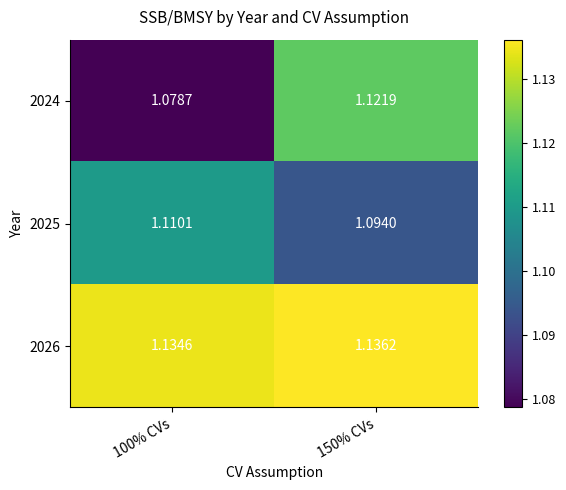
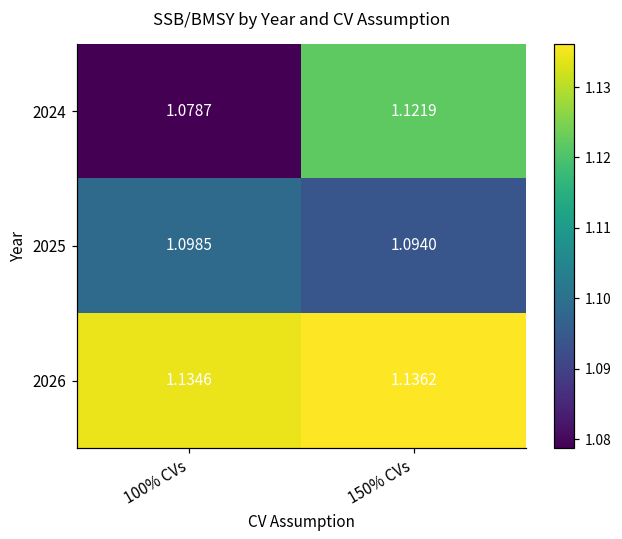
  {
    "2024": {
      "100% CVs": 1.0787,
      "150% CVs": 1.1219
    },
    "2025": {
-     "100% CVs": 1.1101,
+     "100% CVs": 1.0985,
      "150% CVs": 1.0940
    },
    "2026": {
      "100% CVs": 1.1346,
      "150% CVs": 1.1362
    }
  }
